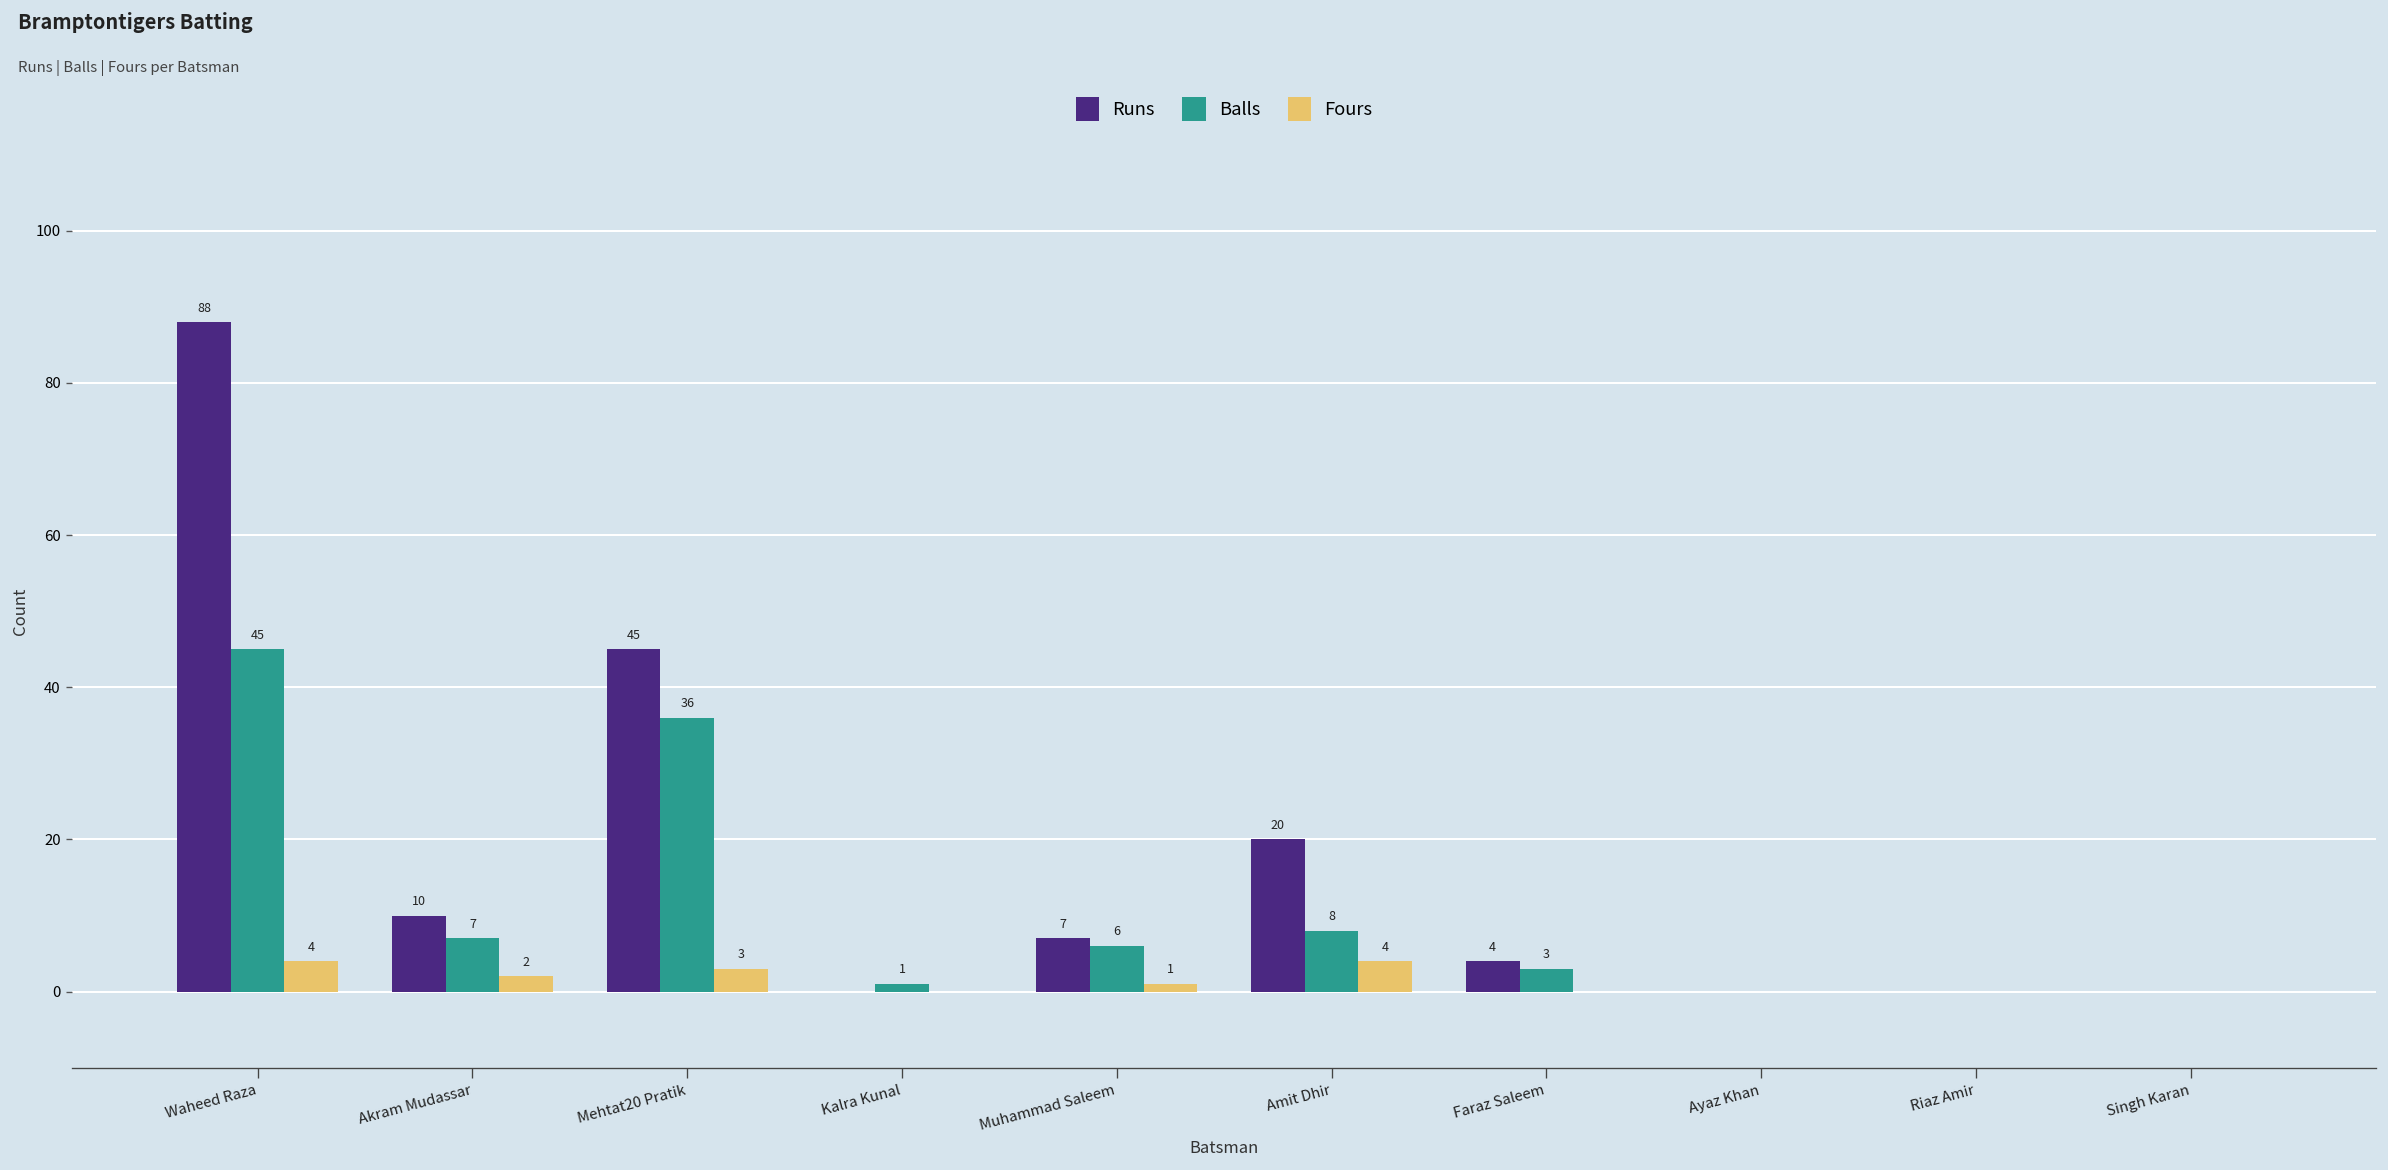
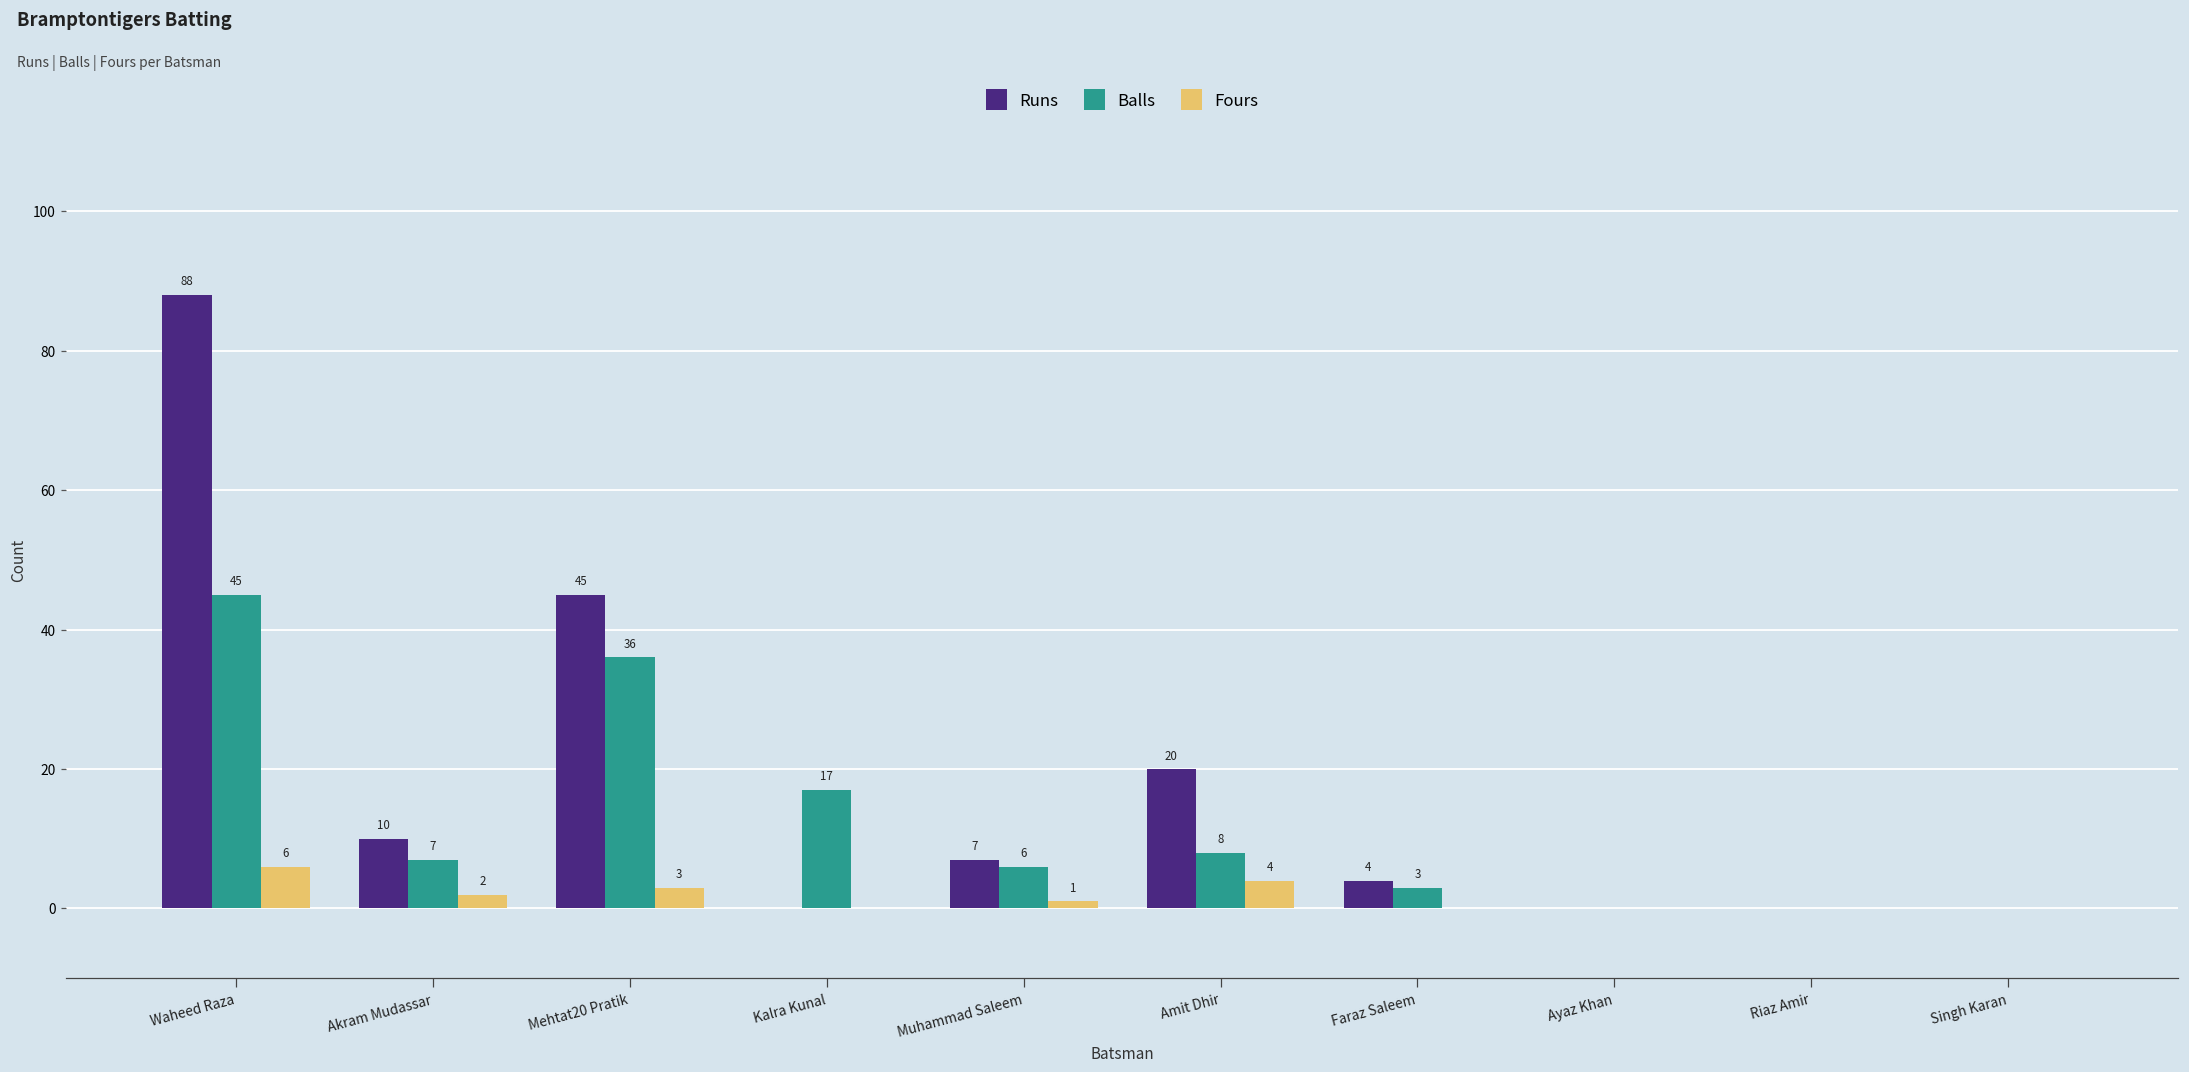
  {
    "Runs": {
      "Waheed Raza": 88,
      "Akram Mudassar": 10,
      "Mehtat20 Pratik": 45,
      "Muhammad Saleem": 7,
      "Amit Dhir": 20,
      "Faraz Saleem": 4
    },
    "Balls": {
      "Waheed Raza": 45,
      "Akram Mudassar": 7,
      "Mehtat20 Pratik": 36,
-     "Kalra Kunal": 1,
+     "Kalra Kunal": 17,
      "Muhammad Saleem": 6,
      "Amit Dhir": 8,
      "Faraz Saleem": 3
    },
    "Fours": {
-     "Waheed Raza": 4,
+     "Waheed Raza": 6,
      "Akram Mudassar": 2,
      "Mehtat20 Pratik": 3,
      "Muhammad Saleem": 1,
      "Amit Dhir": 4
    }
  }
